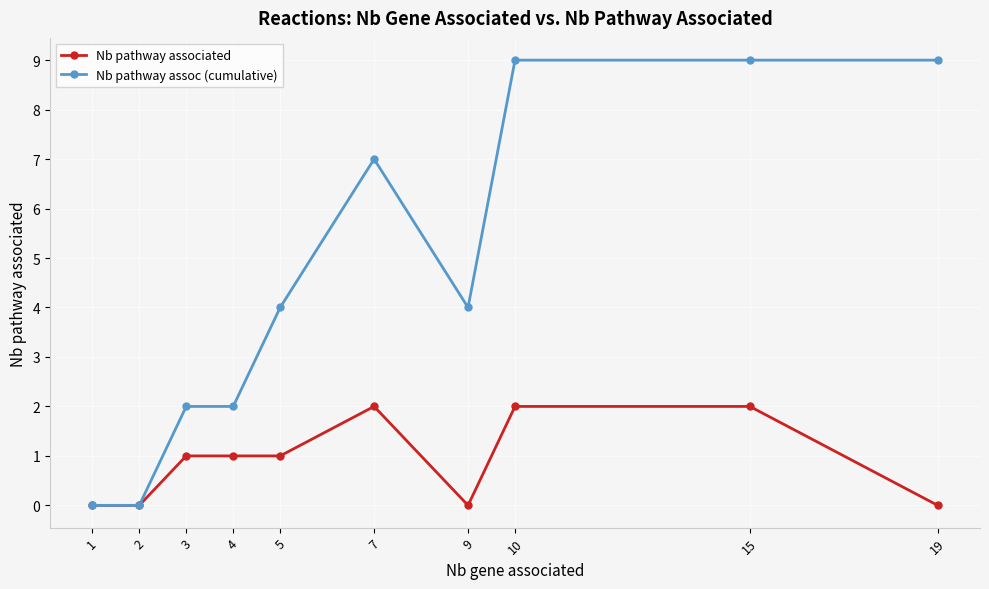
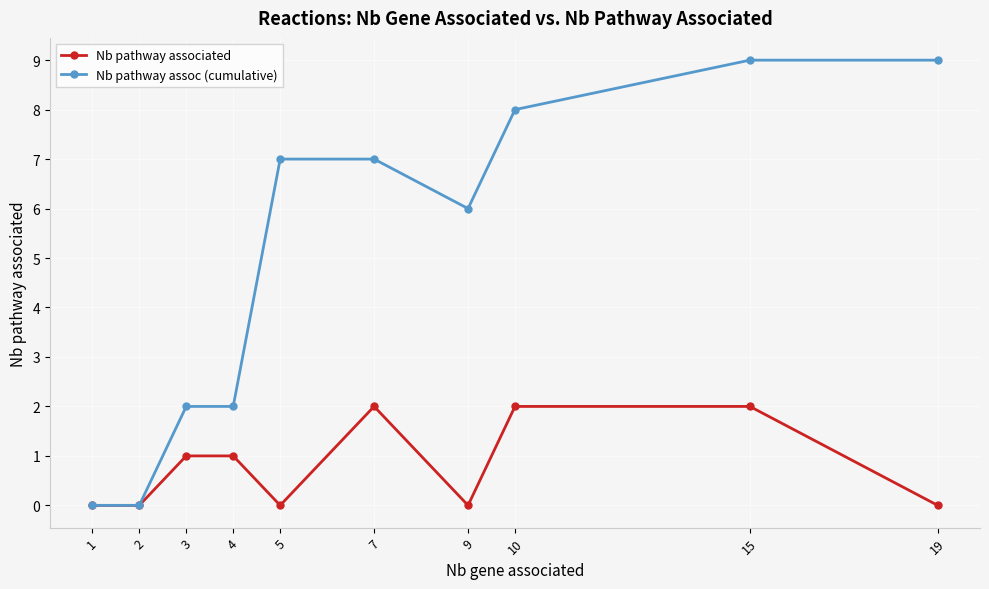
  {
    "Nb pathway associated": {
      "3": 1,
      "4": 1,
-     "5": 1,
+     "5": 0,
      "7": 2,
      "9": 0,
      "10": 2,
      "15": 2,
      "19": 0
    },
    "Nb pathway assoc (cumulative)": {
      "3": 2,
      "4": 2,
-     "5": 4,
+     "5": 7,
      "7": 7,
-     "9": 4,
-     "10": 9,
+     "9": 6,
+     "10": 8,
      "15": 9,
      "19": 9
    }
  }
